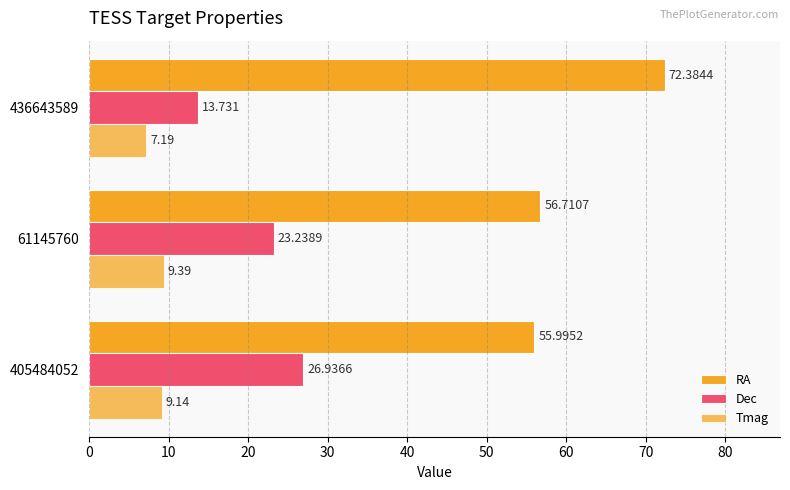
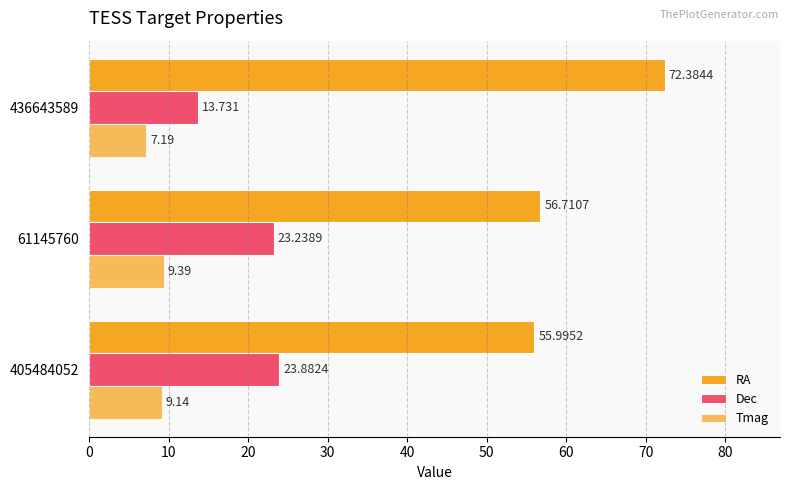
  {
    "Dec": {
      "436643589": 13.731,
      "61145760": 23.2389,
-     "405484052": 26.9366
+     "405484052": 23.8824
    }
  }
